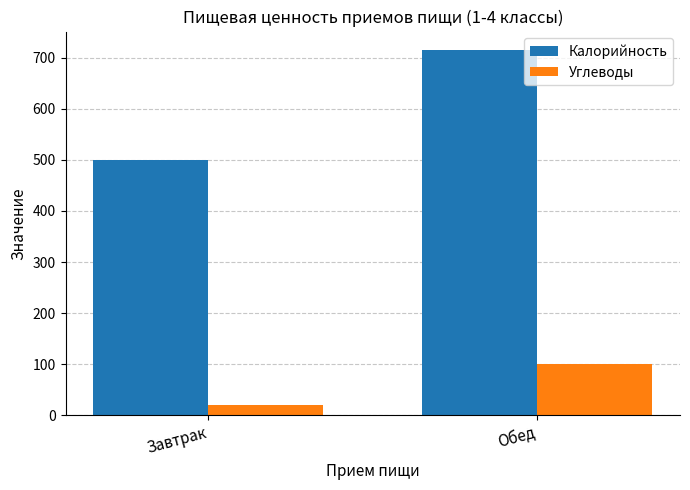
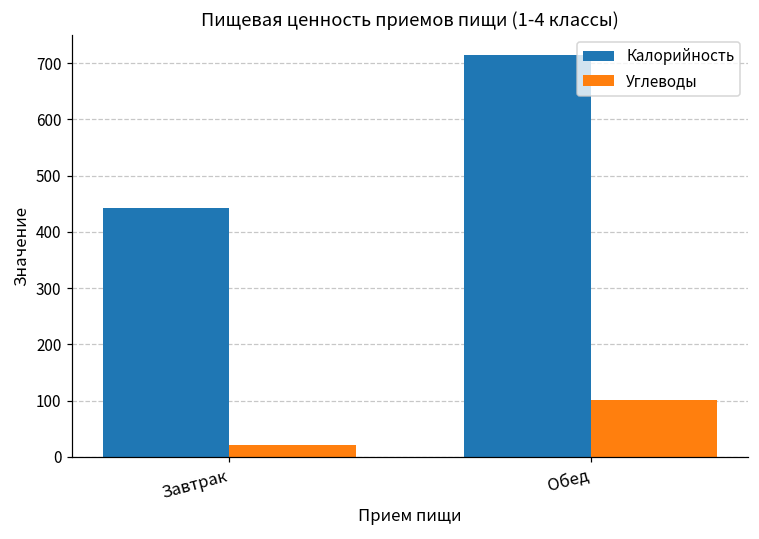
  {
    "Калорийность": {
-     "Завтрак": 500,
+     "Завтрак": 440,
      "Обед": 720
    },
    "Углеводы": {
      "Завтрак": 20,
      "Обед": 100
    }
  }
